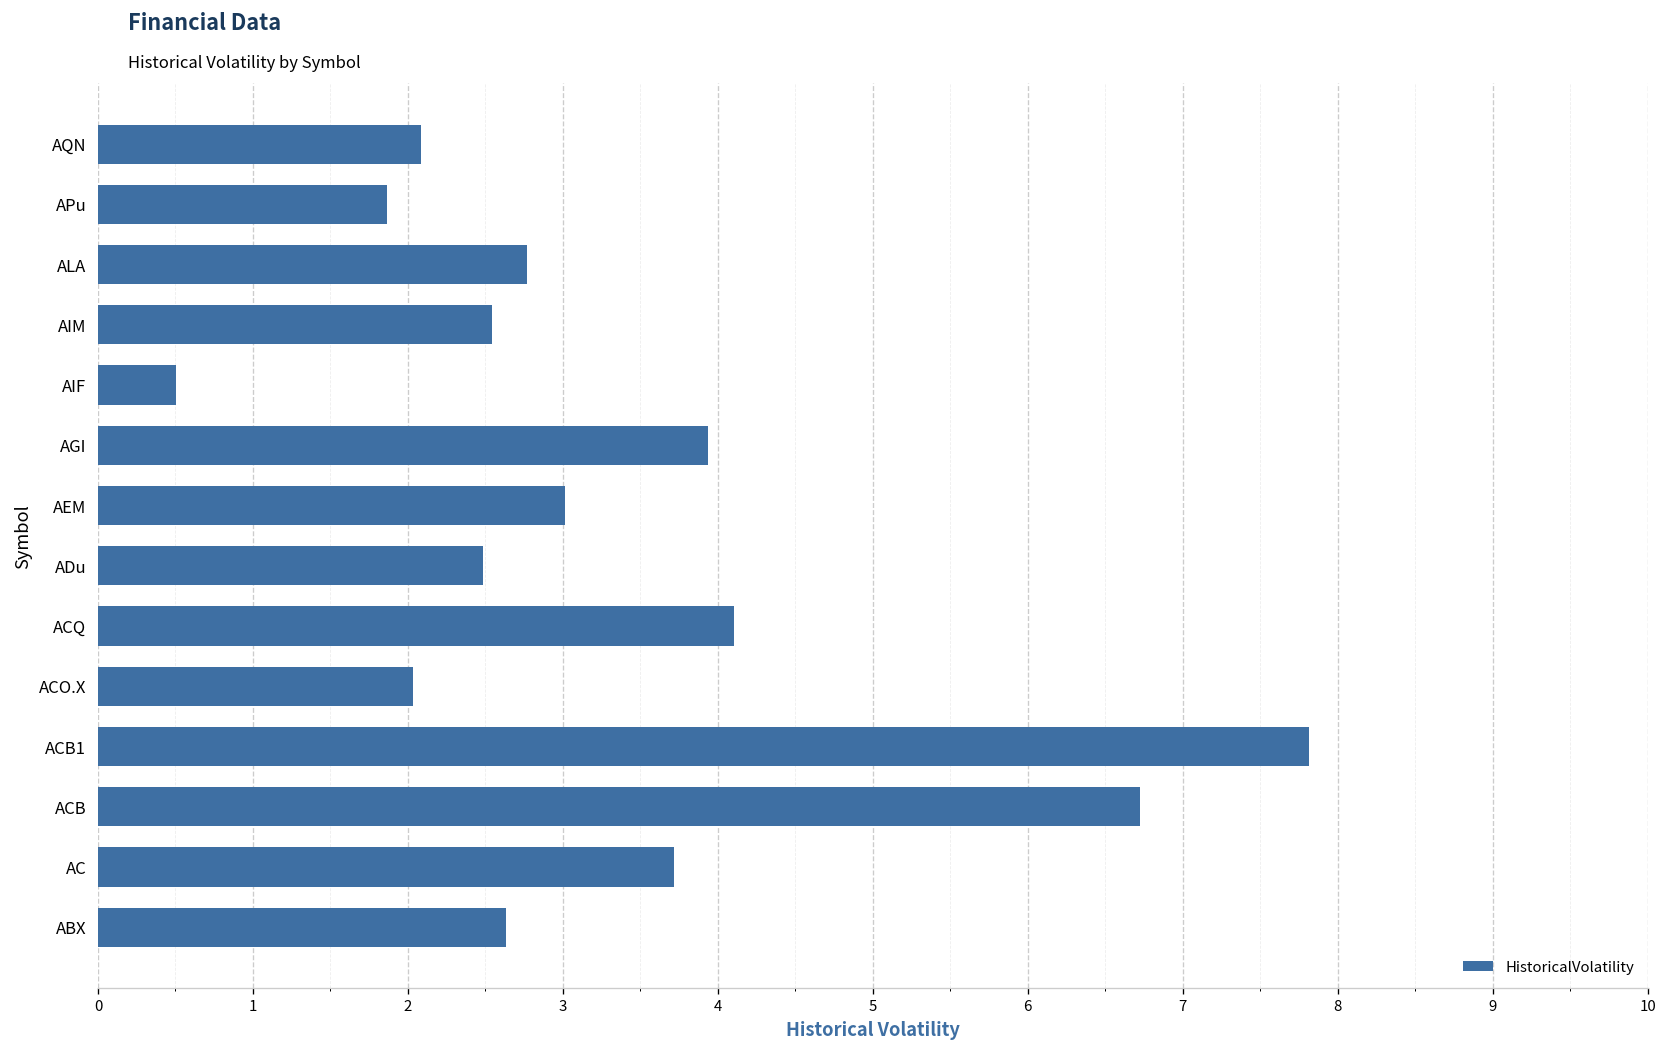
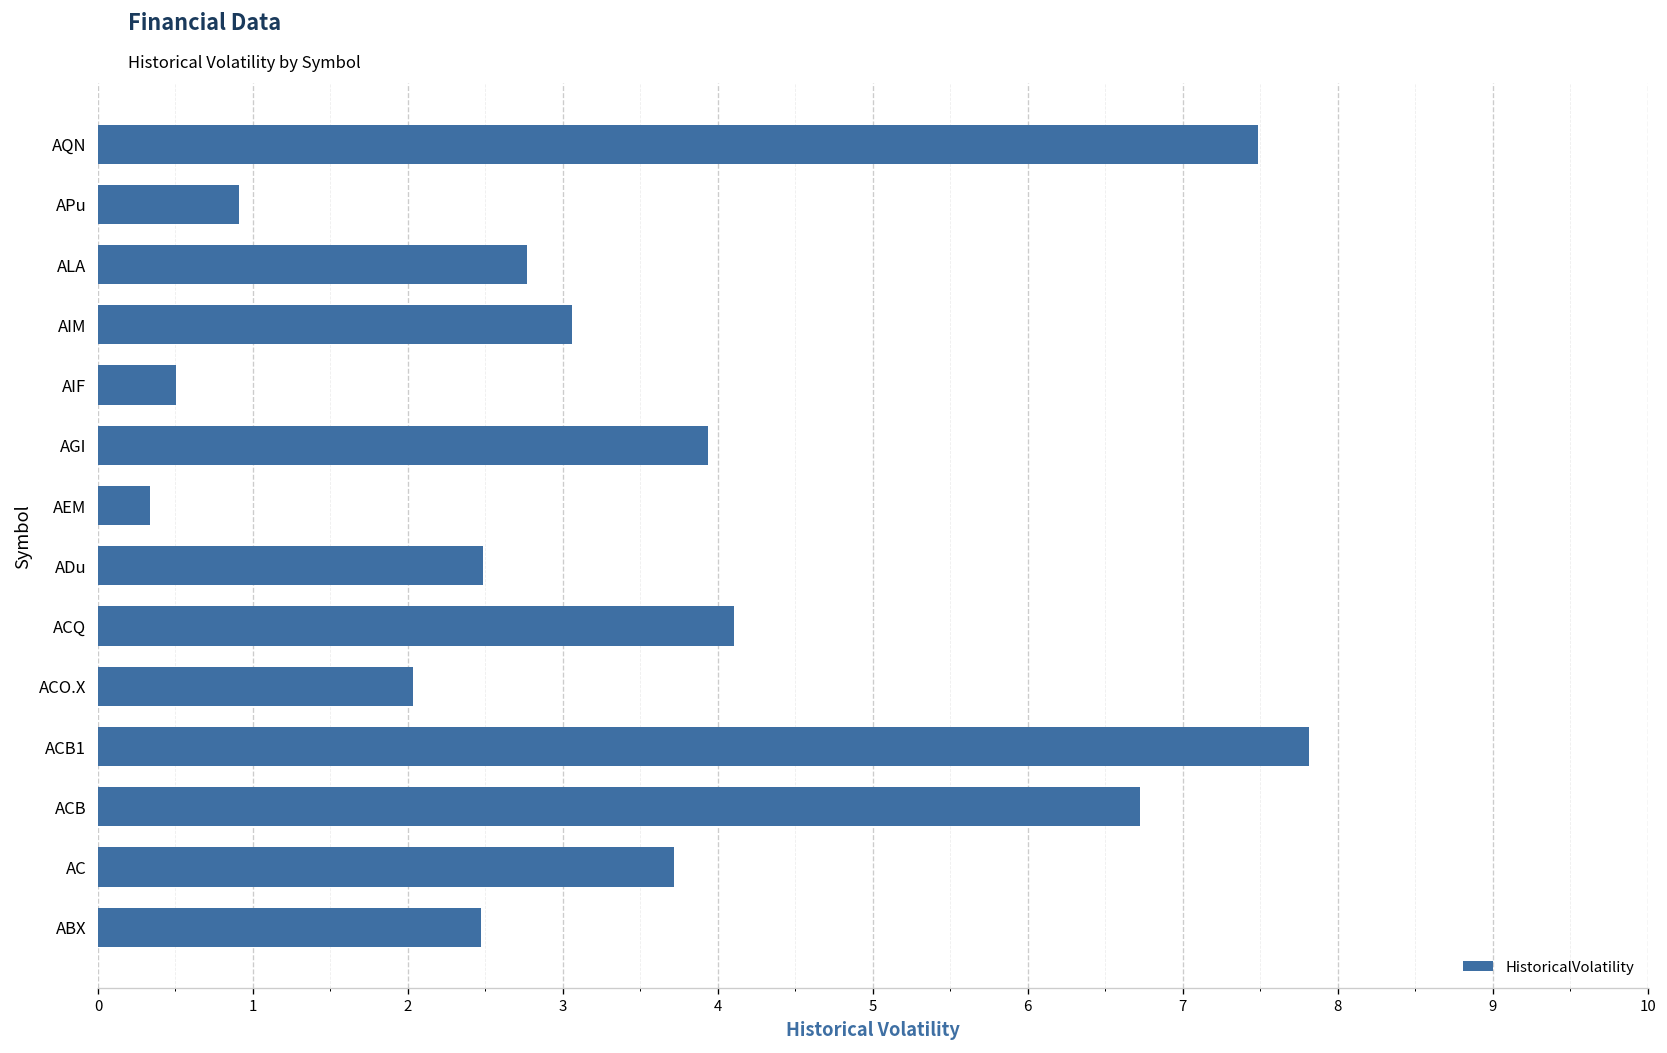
  {
-   "AQN": 2.09,
-   "APu": 1.87,
+   "AQN": 7.49,
+   "APu": 0.91,
    "ALA": 2.77,
-   "AIM": 2.55,
+   "AIM": 3.06,
    "AIF": 0.51,
    "AGI": 3.93,
-   "AEM": 3.02,
+   "AEM": 0.34,
    "ADu": 2.48,
    "ACQ": 4.11,
    "ACO.X": 2.03,
    "ACB1": 7.82,
    "ACB": 6.73,
    "AC": 3.71,
-   "ABX": 2.63
+   "ABX": 2.47
  }
